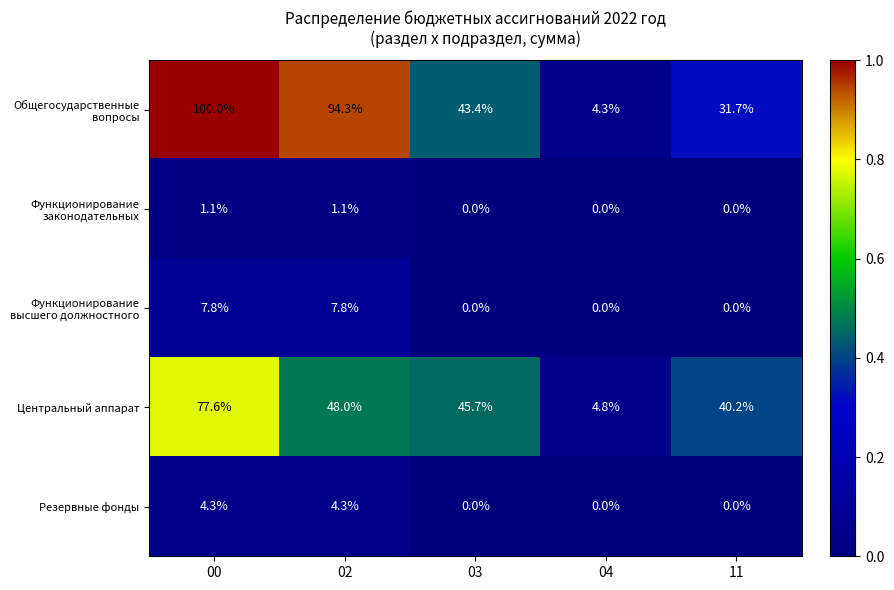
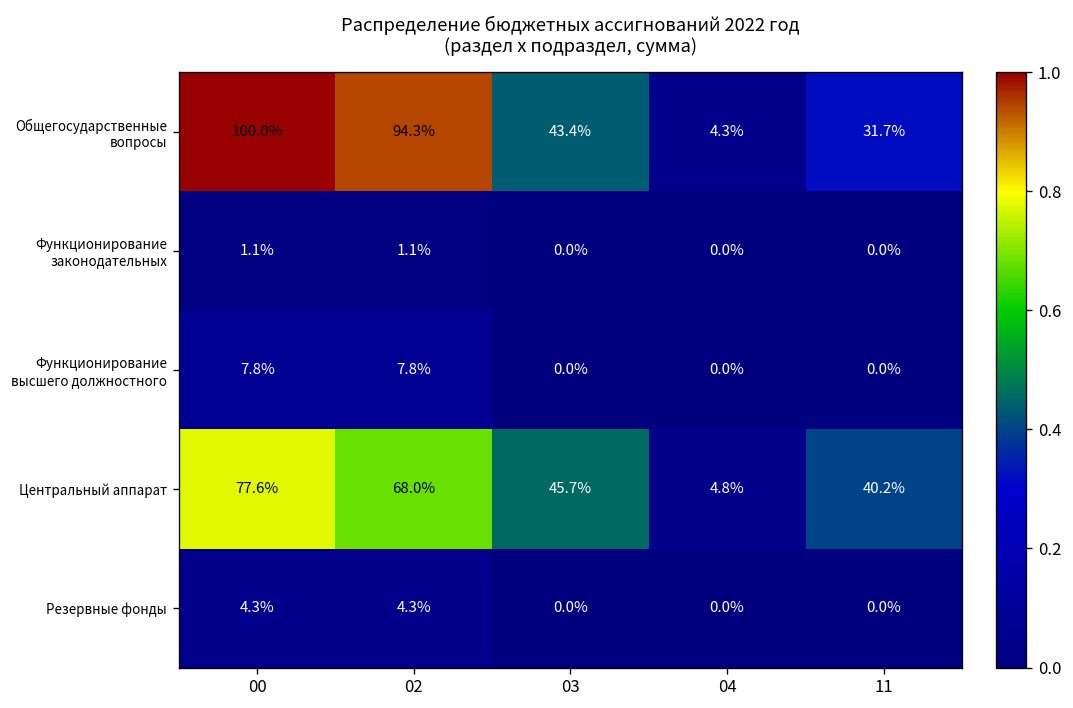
  {
    "Общегосударственные вопросы": {
      "00": "100.0%",
      "02": "94.3%",
      "03": "43.4%",
      "04": "4.3%",
      "11": "31.7%"
    },
    "Функционирование законодательных": {
      "00": "1.1%",
      "02": "1.1%",
      "03": "0.0%",
      "04": "0.0%",
      "11": "0.0%"
    },
    "Функционирование высшего должностного": {
      "00": "7.8%",
      "02": "7.8%",
      "03": "0.0%",
      "04": "0.0%",
      "11": "0.0%"
    },
    "Центральный аппарат": {
      "00": "77.6%",
-     "02": "48.0%",
+     "02": "68.0%",
      "03": "45.7%",
      "04": "4.8%",
      "11": "40.2%"
    },
    "Резервные фонды": {
      "00": "4.3%",
      "02": "4.3%",
      "03": "0.0%",
      "04": "0.0%",
      "11": "0.0%"
    }
  }
